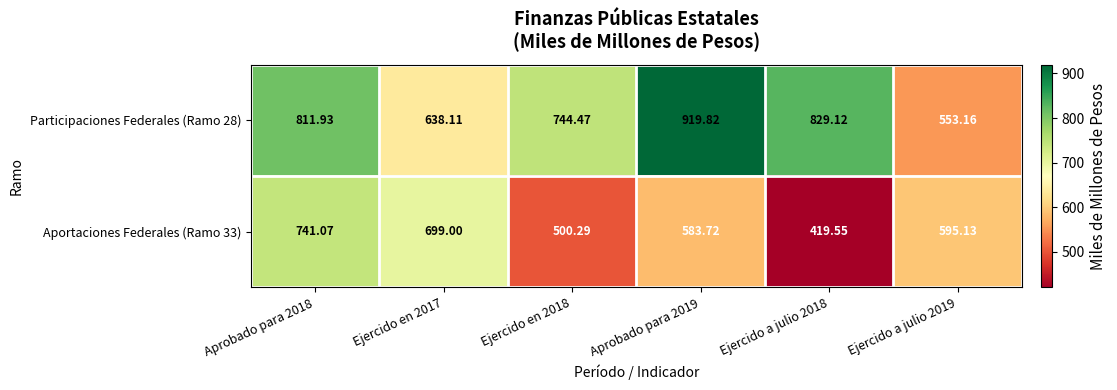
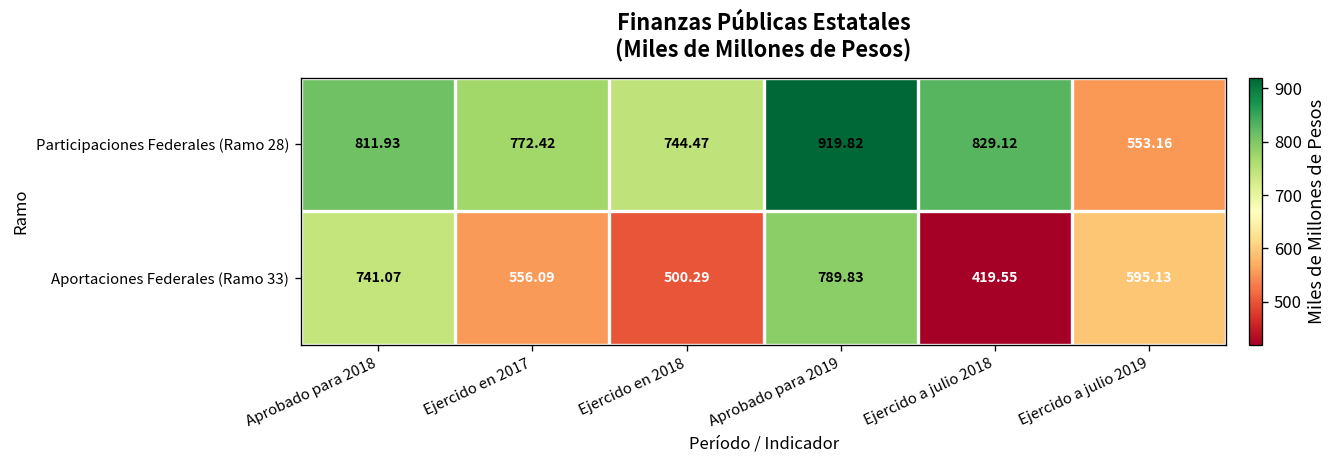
  {
    "Participaciones Federales (Ramo 28)": {
      "Aprobado para 2018": 811.93,
-     "Ejercido en 2017": 638.11,
+     "Ejercido en 2017": 772.42,
      "Ejercido en 2018": 744.47,
      "Aprobado para 2019": 919.82,
      "Ejercido a julio 2018": 829.12,
      "Ejercido a julio 2019": 553.16
    },
    "Aportaciones Federales (Ramo 33)": {
      "Aprobado para 2018": 741.07,
-     "Ejercido en 2017": 699.00,
+     "Ejercido en 2017": 556.09,
      "Ejercido en 2018": 500.29,
-     "Aprobado para 2019": 583.72,
+     "Aprobado para 2019": 789.83,
      "Ejercido a julio 2018": 419.55,
      "Ejercido a julio 2019": 595.13
    }
  }
